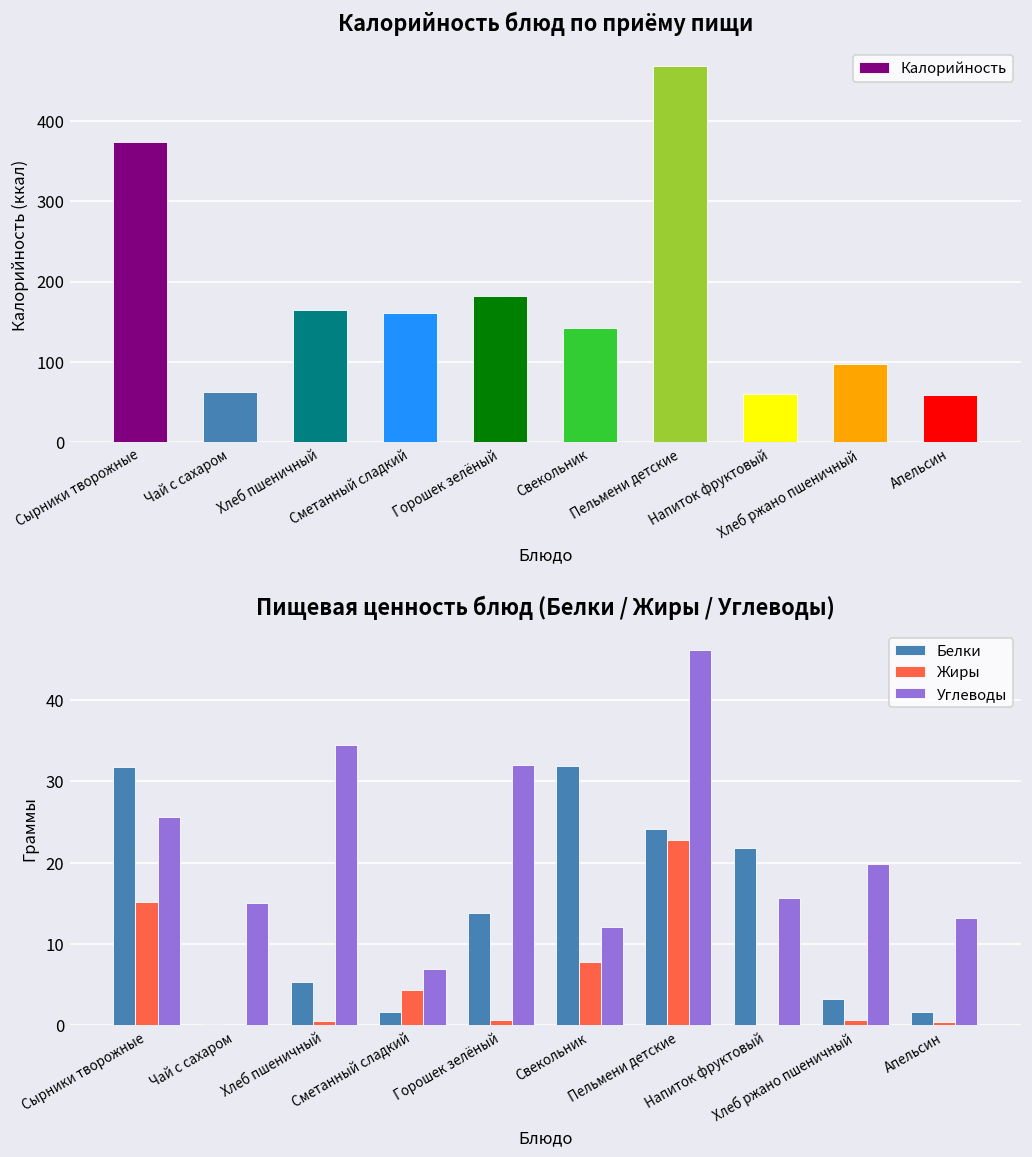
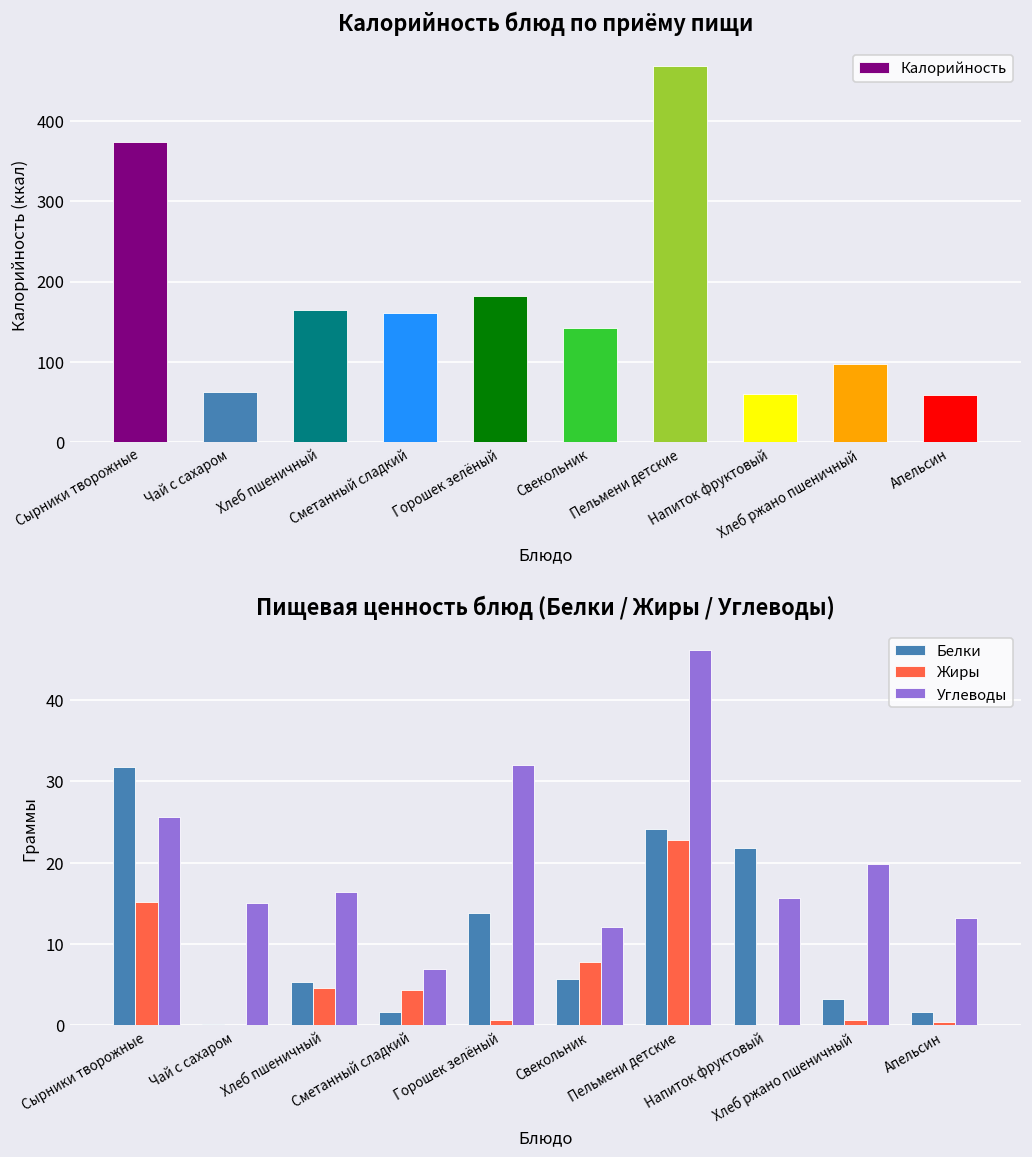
  {
    "Калорийность блюд по приёму пищи": {
      "Сырники творожные": 370,
      "Чай с сахаром": 60,
      "Хлеб пшеничный": 160,
      "Сметанный сладкий": 160,
      "Горошек зелёный": 180,
      "Свекольник": 140,
      "Пельмени детские": 470,
      "Напиток фруктовый": 60,
      "Хлеб ржано пшеничный": 100,
      "Апельсин": 60
    },
    "Пищевая ценность блюд (Белки / Жиры / Углеводы)": {
      "Белки": {
        "Сырники творожные": 32,
        "Хлеб пшеничный": 5,
        "Сметанный сладкий": 2,
        "Горошек зелёный": 14,
-       "Свекольник": 32,
+       "Свекольник": 6,
        "Пельмени детские": 24,
        "Напиток фруктовый": 22,
        "Хлеб ржано пшеничный": 3,
        "Апельсин": 2
      },
      "Жиры": {
        "Сырники творожные": 15,
-       "Хлеб пшеничный": 1,
+       "Хлеб пшеничный": 5,
        "Сметанный сладкий": 4,
        "Горошек зелёный": 1,
        "Свекольник": 8,
        "Пельмени детские": 23,
        "Напиток фруктовый": 0,
        "Хлеб ржано пшеничный": 1,
        "Апельсин": 0
      },
      "Углеводы": {
        "Сырники творожные": 26,
        "Чай с сахаром": 15,
-       "Хлеб пшеничный": 34,
+       "Хлеб пшеничный": 16,
        "Сметанный сладкий": 7,
        "Горошек зелёный": 32,
        "Свекольник": 12,
        "Пельмени детские": 46,
        "Напиток фруктовый": 16,
        "Хлеб ржано пшеничный": 20,
        "Апельсин": 13
      }
    }
  }
